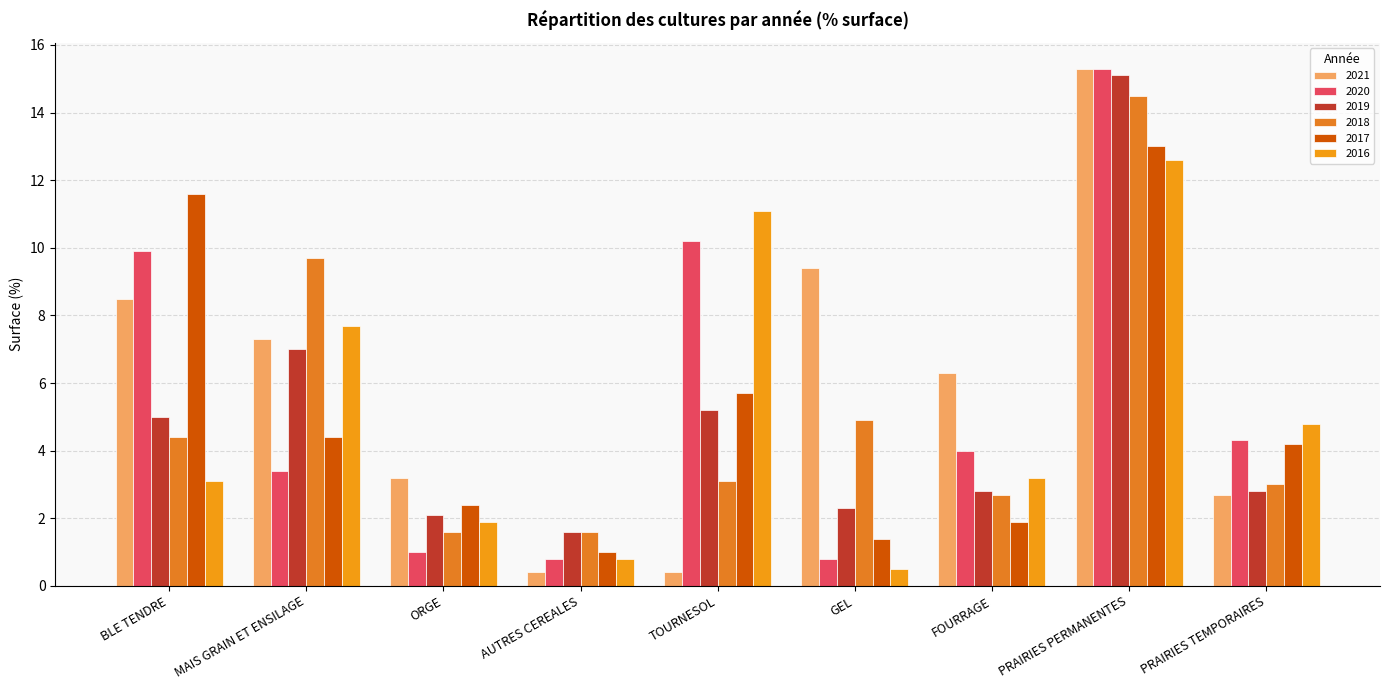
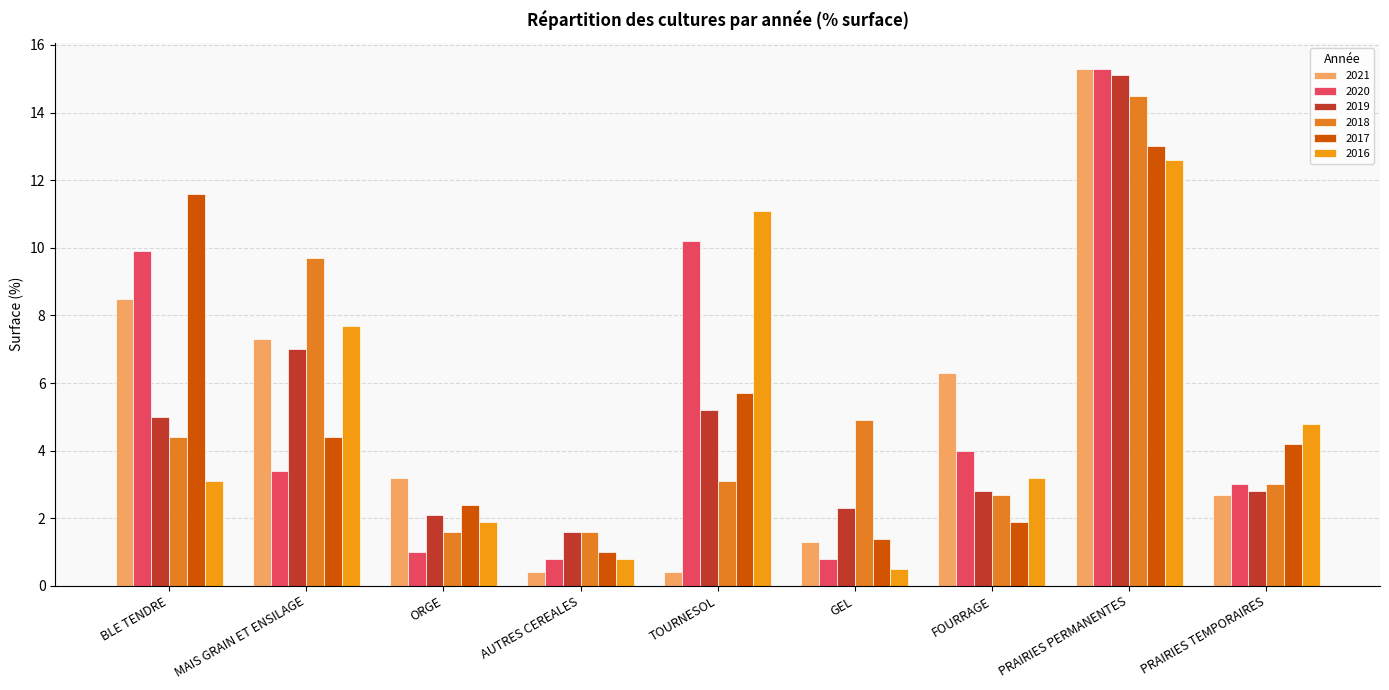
  {
    "2021": {
      "BLE TENDRE": 8.5,
      "MAIS GRAIN ET ENSILAGE": 7.3,
      "ORGE": 3.2,
      "AUTRES CEREALES": 0.4,
      "TOURNESOL": 0.4,
-     "GEL": 9.4,
+     "GEL": 1.3,
      "FOURRAGE": 6.3,
      "PRAIRIES PERMANENTES": 15.3,
      "PRAIRIES TEMPORAIRES": 2.7
    },
    "2020": {
      "BLE TENDRE": 9.9,
      "MAIS GRAIN ET ENSILAGE": 3.4,
      "ORGE": 1.0,
      "AUTRES CEREALES": 0.8,
      "TOURNESOL": 10.2,
      "GEL": 0.8,
      "FOURRAGE": 4.0,
      "PRAIRIES PERMANENTES": 15.3,
-     "PRAIRIES TEMPORAIRES": 4.3
+     "PRAIRIES TEMPORAIRES": 3.0
    }
  }
